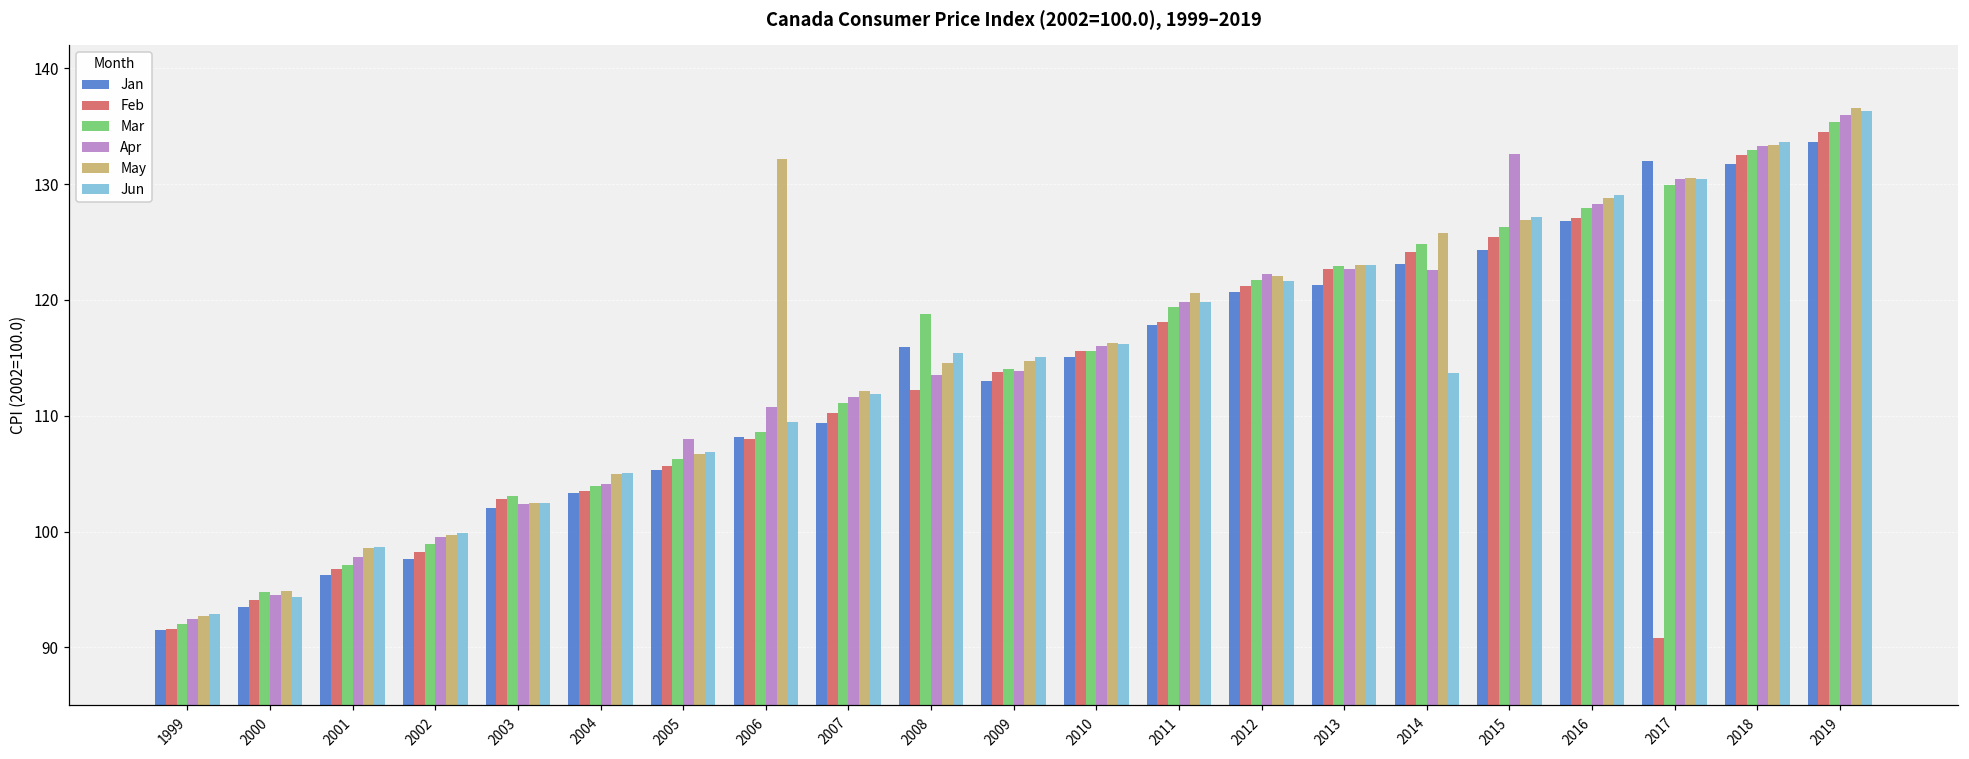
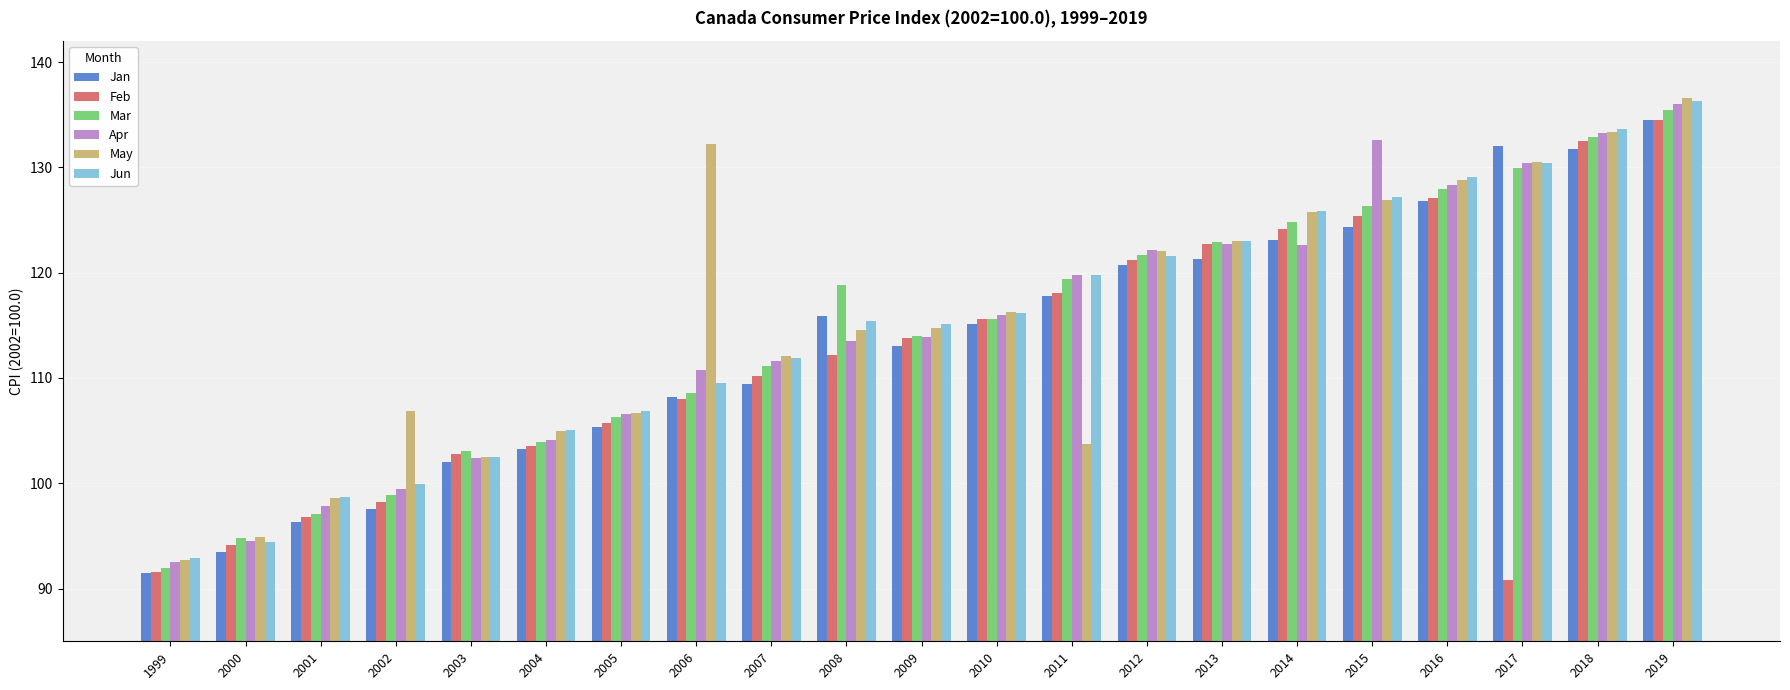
  {
    "Jan": {
      "1999": 91.5,
      "2000": 93.5,
      "2001": 96.3,
      "2002": 97.6,
      "2003": 102.0,
      "2004": 103.3,
      "2005": 105.3,
      "2006": 108.2,
      "2007": 109.4,
      "2008": 115.9,
      "2009": 113.0,
      "2010": 115.1,
      "2011": 117.8,
      "2012": 120.7,
      "2013": 121.3,
      "2014": 123.1,
      "2015": 124.3,
      "2016": 126.8,
      "2017": 132.0,
      "2018": 131.7,
-     "2019": 133.6
+     "2019": 134.5
    },
    "Feb": {
      "1999": 91.6,
      "2000": 94.1,
      "2001": 96.8,
      "2002": 98.2,
      "2003": 102.8,
      "2004": 103.5,
      "2005": 105.7,
      "2006": 108.0,
      "2007": 110.2,
      "2008": 112.2,
      "2009": 113.8,
      "2010": 115.6,
      "2011": 118.1,
      "2012": 121.2,
      "2013": 122.7,
      "2014": 124.1,
      "2015": 125.4,
      "2016": 127.1,
      "2017": 90.8,
      "2018": 132.5,
      "2019": 134.5
    },
    "Mar": {
      "1999": 92.0,
      "2000": 94.8,
      "2001": 97.1,
      "2002": 98.9,
      "2003": 103.1,
      "2004": 103.9,
      "2005": 106.3,
      "2006": 108.6,
      "2007": 111.1,
      "2008": 118.8,
      "2009": 114.0,
      "2010": 115.6,
      "2011": 119.4,
      "2012": 121.7,
      "2013": 122.9,
      "2014": 124.8,
      "2015": 126.3,
      "2016": 127.9,
      "2017": 129.9,
      "2018": 132.9,
      "2019": 135.4
    },
    "Apr": {
      "1999": 92.5,
      "2000": 94.5,
      "2001": 97.8,
      "2002": 99.5,
      "2003": 102.4,
      "2004": 104.1,
-     "2005": 108.0,
+     "2005": 106.6,
      "2006": 110.8,
      "2007": 111.6,
      "2008": 113.5,
      "2009": 113.9,
      "2010": 116.0,
      "2011": 119.8,
      "2012": 122.2,
      "2013": 122.7,
      "2014": 122.6,
      "2015": 132.6,
      "2016": 128.3,
      "2017": 130.4,
      "2018": 133.3,
      "2019": 136.0
    },
    "May": {
      "1999": 92.7,
      "2000": 94.9,
      "2001": 98.6,
-     "2002": 99.7,
+     "2002": 106.9,
      "2003": 102.5,
      "2004": 105.0,
      "2005": 106.7,
      "2006": 132.2,
      "2007": 112.1,
      "2008": 114.6,
      "2009": 114.7,
      "2010": 116.3,
-     "2011": 120.6,
+     "2011": 103.7,
      "2012": 122.1,
      "2013": 123.0,
      "2014": 125.8,
      "2015": 126.9,
      "2016": 128.8,
      "2017": 130.5,
      "2018": 133.4,
      "2019": 136.6
    },
    "Jun": {
      "1999": 92.9,
      "2000": 94.4,
      "2001": 98.7,
      "2002": 99.9,
      "2003": 102.5,
      "2004": 105.1,
      "2005": 106.9,
      "2006": 109.5,
      "2007": 111.9,
      "2008": 115.4,
      "2009": 115.1,
      "2010": 116.2,
      "2011": 119.8,
      "2012": 121.6,
      "2013": 123.0,
-     "2014": 113.7,
+     "2014": 125.9,
      "2015": 127.2,
      "2016": 129.1,
      "2017": 130.4,
      "2018": 133.6,
      "2019": 136.3
    }
  }
